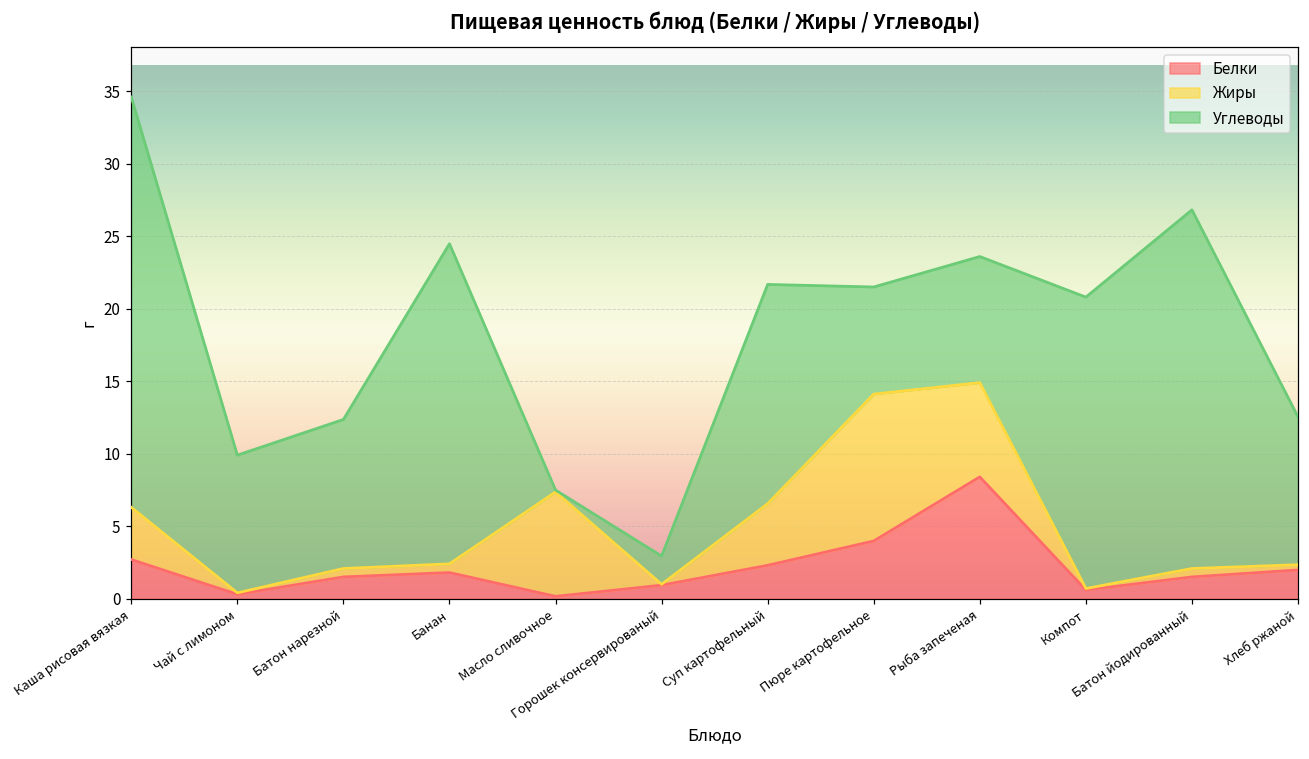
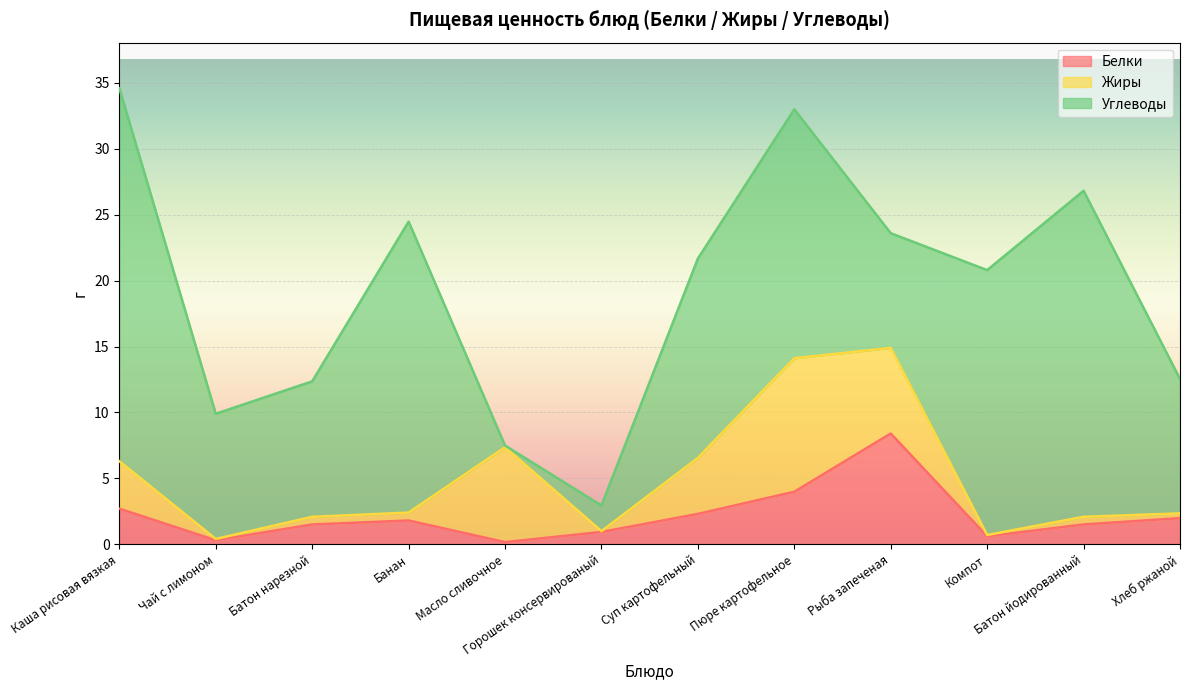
  {
    "Белки": {
      "Каша рисовая вязкая": 2.7,
      "Батон нарезной": 1.5,
      "Банан": 1.8,
      "Масло сливочное": 0.2,
      "Суп картофельный": 2.3,
      "Пюре картофельное": 4.0,
      "Рыба запеченая": 8.4,
      "Батон йодированный": 1.5,
      "Хлеб ржаной": 2.0
    },
    "Жиры": {
      "Каша рисовая вязкая": 3.6,
      "Батон нарезной": 0.6,
      "Банан": 0.6,
      "Суп картофельный": 4.3,
      "Пюре картофельное": 10.1,
      "Рыба запеченая": 6.5,
      "Батон йодированный": 0.6,
      "Хлеб ржаной": 0.4
    },
    "Углеводы": {
      "Каша рисовая вязкая": 28.3,
      "Чай с лимоном": 9.5,
      "Батон нарезной": 10.3,
      "Банан": 22.1,
      "Горошек консервированый": 2.0,
      "Суп картофельный": 15.1,
-     "Пюре картофельное": 7.4,
+     "Пюре картофельное": 18.9,
      "Рыба запеченая": 8.7,
      "Компот": 20.1,
      "Батон йодированный": 24.7,
      "Хлеб ржаной": 10.2
    }
  }
